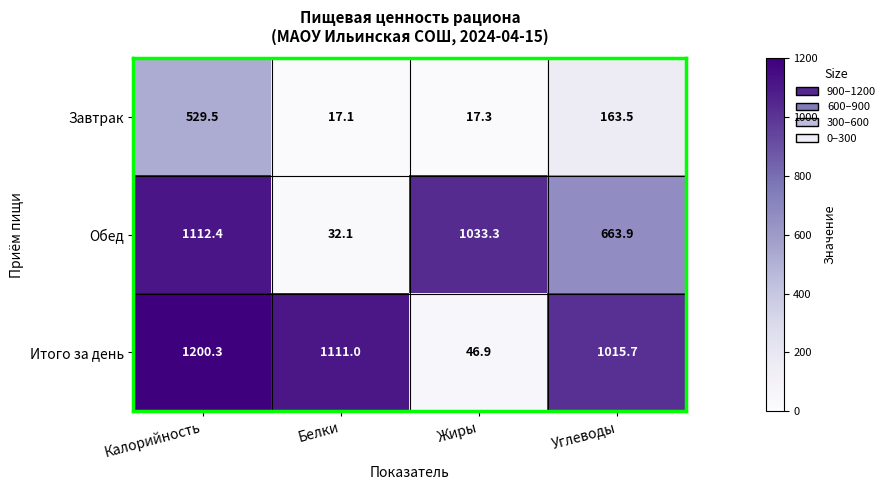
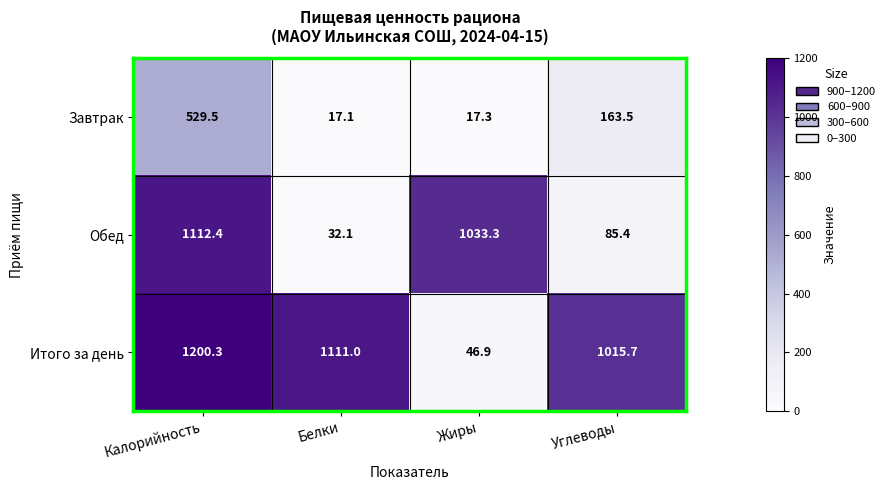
  {
    "Завтрак": {
      "Калорийность": 529.5,
      "Белки": 17.1,
      "Жиры": 17.3,
      "Углеводы": 163.5
    },
    "Обед": {
      "Калорийность": 1112.4,
      "Белки": 32.1,
      "Жиры": 1033.3,
-     "Углеводы": 663.9
+     "Углеводы": 85.4
    },
    "Итого за день": {
      "Калорийность": 1200.3,
      "Белки": 1111.0,
      "Жиры": 46.9,
      "Углеводы": 1015.7
    }
  }
